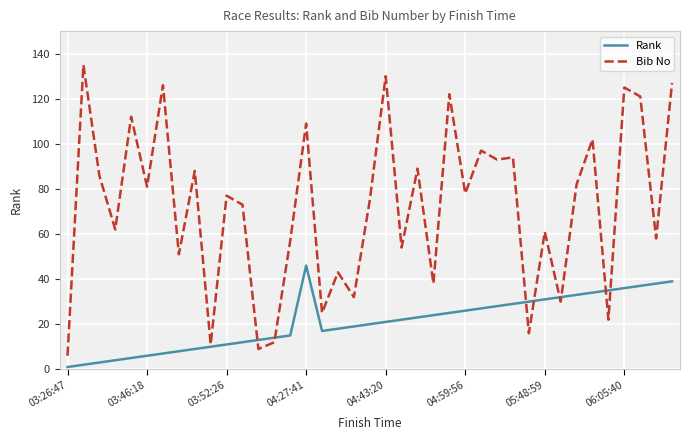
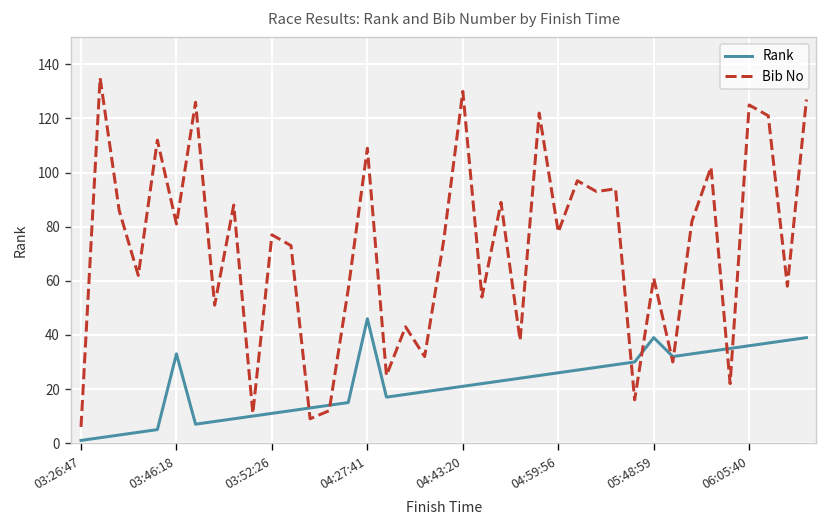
  {
    "Rank": {
      "03:26:47": 1,
-     "03:46:18": 6,
+     "03:46:18": 33,
      "03:52:26": 11,
      "04:27:41": 46,
      "04:43:20": 21,
      "04:59:56": 26,
-     "05:48:59": 31,
+     "05:48:59": 39,
      "06:05:40": 36
    },
    "Bib No": {
      "03:26:47": 6,
      "03:46:18": 81,
      "03:52:26": 77,
      "04:27:41": 109,
      "04:43:20": 130,
      "04:59:56": 78,
      "05:48:59": 61,
      "06:05:40": 125
    }
  }
